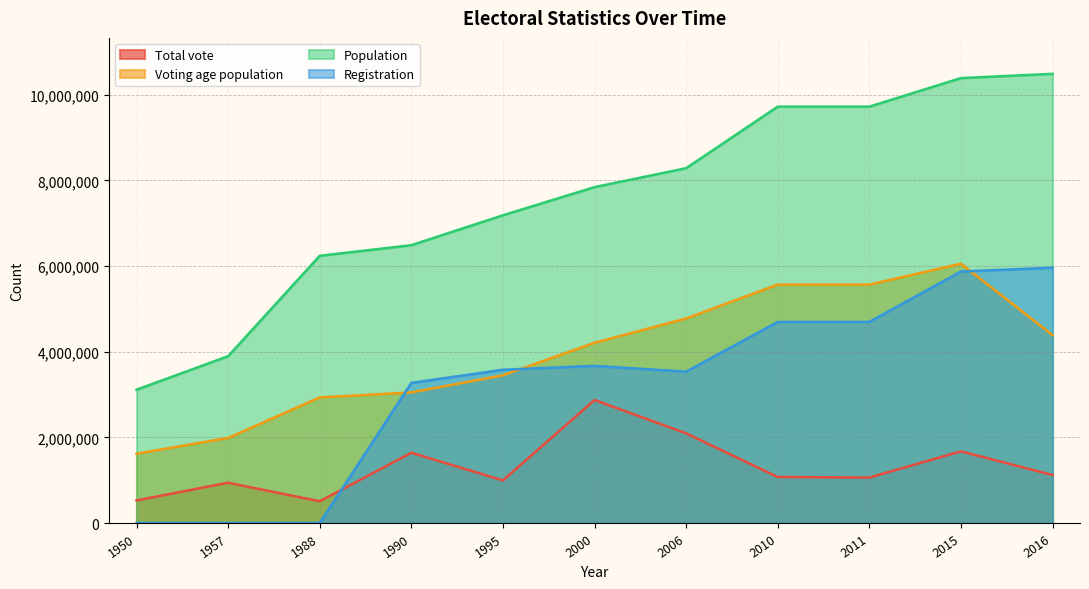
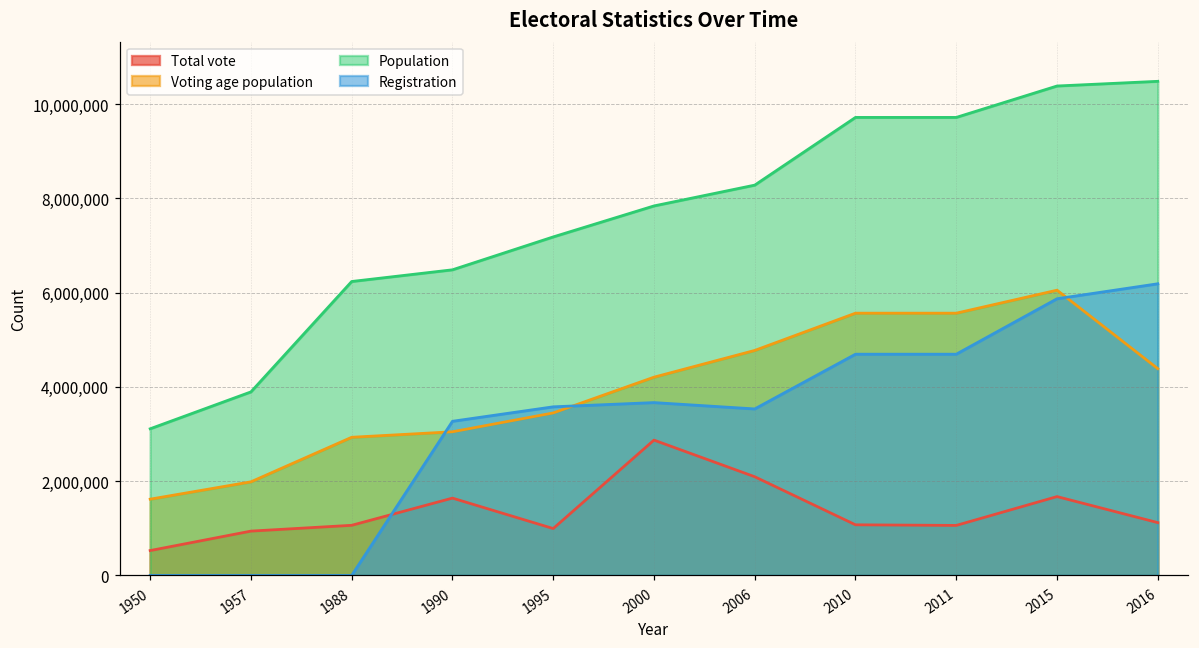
  {
    "Total vote": {
      "1950": "500,000",
      "1957": "900,000",
-     "1988": "500,000",
+     "1988": "1,100,000",
      "1990": "1,600,000",
      "1995": "1,000,000",
      "2000": "2,900,000",
      "2006": "2,100,000",
      "2010": "1,100,000",
      "2011": "1,100,000",
      "2015": "1,700,000",
      "2016": "1,100,000"
    },
    "Voting age population": {
      "1950": "1,600,000",
      "1957": "2,000,000",
      "1988": "2,900,000",
      "1990": "3,000,000",
      "1995": "3,400,000",
      "2000": "4,200,000",
      "2006": "4,800,000",
      "2010": "5,600,000",
      "2011": "5,600,000",
      "2015": "6,100,000",
      "2016": "4,400,000"
    },
    "Population": {
      "1950": "3,100,000",
      "1957": "3,900,000",
      "1988": "6,200,000",
      "1990": "6,500,000",
      "1995": "7,200,000",
      "2000": "7,800,000",
      "2006": "8,300,000",
      "2010": "9,700,000",
      "2011": "9,700,000",
      "2015": "10,400,000",
      "2016": "10,500,000"
    },
    "Registration": {
      "1950": "0",
      "1957": "0",
      "1988": "0",
      "1990": "3,300,000",
      "1995": "3,600,000",
      "2000": "3,700,000",
      "2006": "3,500,000",
      "2010": "4,700,000",
      "2011": "4,700,000",
      "2015": "5,900,000",
-     "2016": "6,000,000"
+     "2016": "6,200,000"
    }
  }
